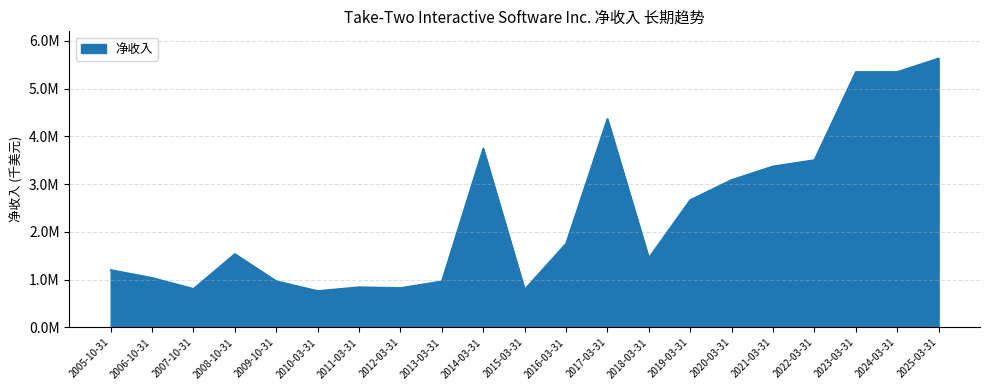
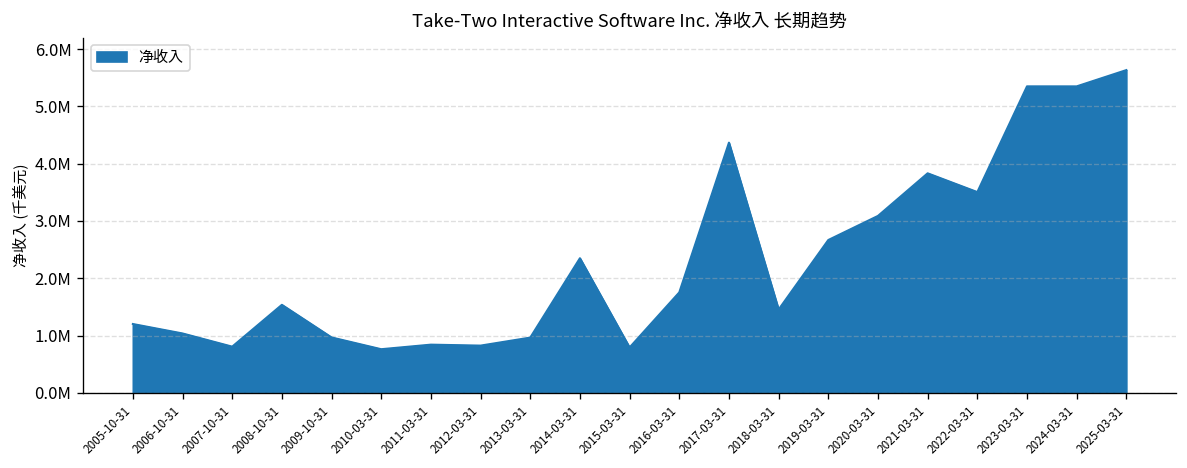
  {
    "2005-10-31": 1200000,
    "2006-10-31": 1000000,
    "2007-10-31": 800000,
    "2008-10-31": 1500000,
    "2009-10-31": 1000000,
    "2010-03-31": 800000,
    "2011-03-31": 800000,
    "2012-03-31": 800000,
    "2013-03-31": 1000000,
-   "2014-03-31": 3700000,
+   "2014-03-31": 2400000,
    "2015-03-31": 800000,
    "2016-03-31": 1800000,
    "2017-03-31": 4400000,
    "2018-03-31": 1500000,
    "2019-03-31": 2700000,
    "2020-03-31": 3100000,
-   "2021-03-31": 3400000,
+   "2021-03-31": 3800000,
    "2022-03-31": 3500000,
    "2023-03-31": 5300000,
    "2024-03-31": 5300000,
    "2025-03-31": 5600000
  }
